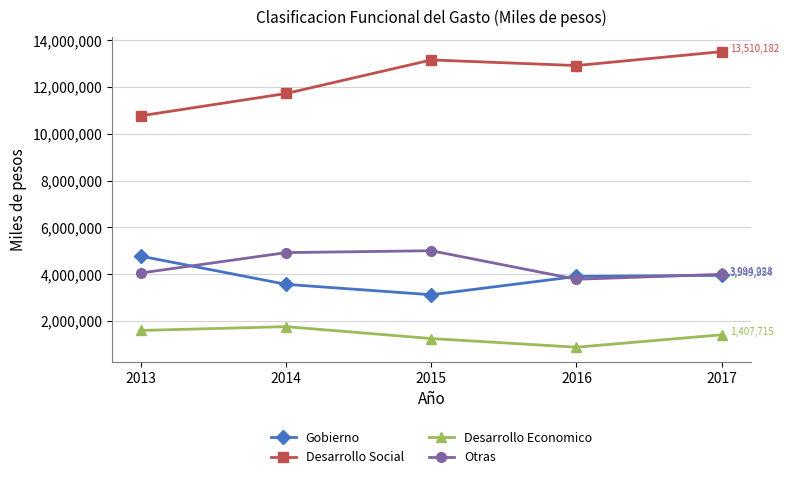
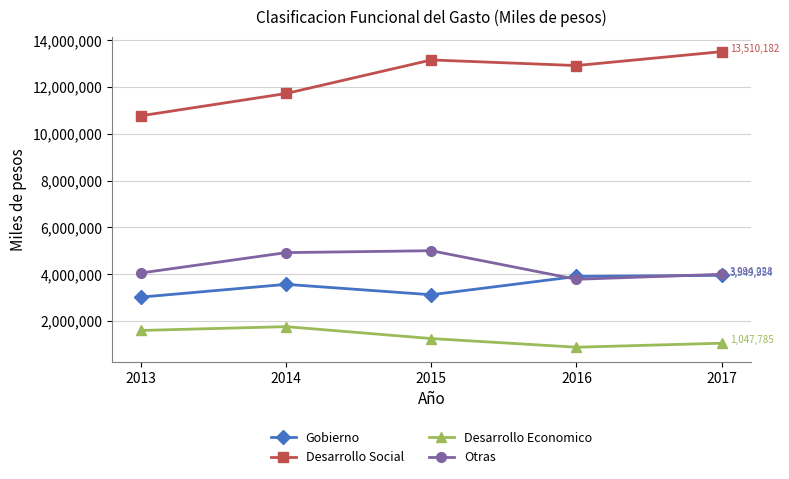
  {
    "Gobierno": {
-     "2013": "4,800,000",
+     "2013": "3,000,000",
      "2014": "3,600,000",
      "2015": "3,100,000",
      "2016": "3,900,000"
    },
    "Desarrollo Social": {
      "2017": "13,510,182"
    },
    "Desarrollo Economico": {
-     "2017": "1,407,715"
+     "2017": "1,047,785"
    },
    "Otras": {
      "2013": "4,100,000",
      "2014": "4,900,000",
      "2015": "5,000,000",
      "2016": "3,800,000"
    }
  }
